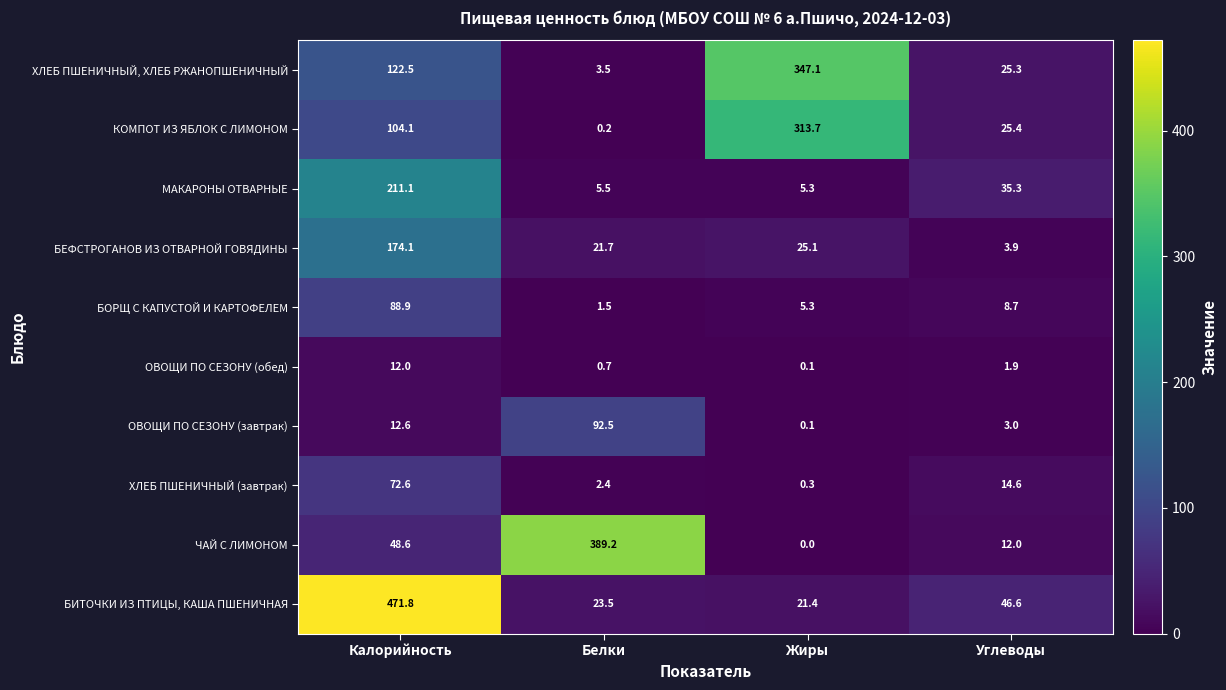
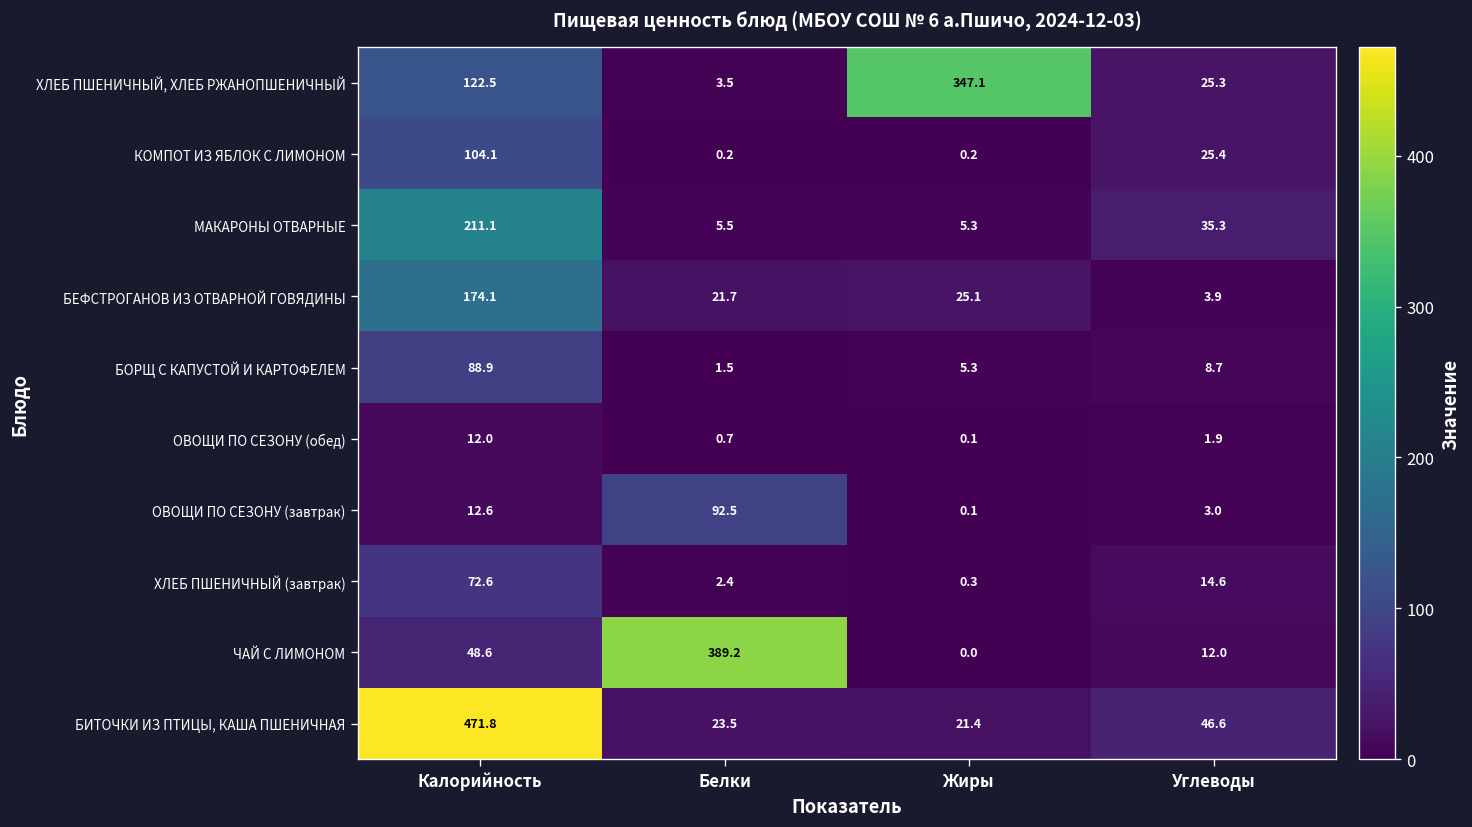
  {
    "ХЛЕБ ПШЕНИЧНЫЙ, ХЛЕБ РЖАНОПШЕНИЧНЫЙ": {
      "Калорийность": 122.5,
      "Белки": 3.5,
      "Жиры": 347.1,
      "Углеводы": 25.3
    },
    "КОМПОТ ИЗ ЯБЛОК С ЛИМОНОМ": {
      "Калорийность": 104.1,
      "Белки": 0.2,
-     "Жиры": 313.7,
+     "Жиры": 0.2,
      "Углеводы": 25.4
    },
    "МАКАРОНЫ ОТВАРНЫЕ": {
      "Калорийность": 211.1,
      "Белки": 5.5,
      "Жиры": 5.3,
      "Углеводы": 35.3
    },
    "БЕФСТРОГАНОВ ИЗ ОТВАРНОЙ ГОВЯДИНЫ": {
      "Калорийность": 174.1,
      "Белки": 21.7,
      "Жиры": 25.1,
      "Углеводы": 3.9
    },
    "БОРЩ С КАПУСТОЙ И КАРТОФЕЛЕМ": {
      "Калорийность": 88.9,
      "Белки": 1.5,
      "Жиры": 5.3,
      "Углеводы": 8.7
    },
    "ОВОЩИ ПО СЕЗОНУ (обед)": {
      "Калорийность": 12.0,
      "Белки": 0.7,
      "Жиры": 0.1,
      "Углеводы": 1.9
    },
    "ОВОЩИ ПО СЕЗОНУ (завтрак)": {
      "Калорийность": 12.6,
      "Белки": 92.5,
      "Жиры": 0.1,
      "Углеводы": 3.0
    },
    "ХЛЕБ ПШЕНИЧНЫЙ (завтрак)": {
      "Калорийность": 72.6,
      "Белки": 2.4,
      "Жиры": 0.3,
      "Углеводы": 14.6
    },
    "ЧАЙ С ЛИМОНОМ": {
      "Калорийность": 48.6,
      "Белки": 389.2,
      "Жиры": 0.0,
      "Углеводы": 12.0
    },
    "БИТОЧКИ ИЗ ПТИЦЫ, КАША ПШЕНИЧНАЯ": {
      "Калорийность": 471.8,
      "Белки": 23.5,
      "Жиры": 21.4,
      "Углеводы": 46.6
    }
  }
